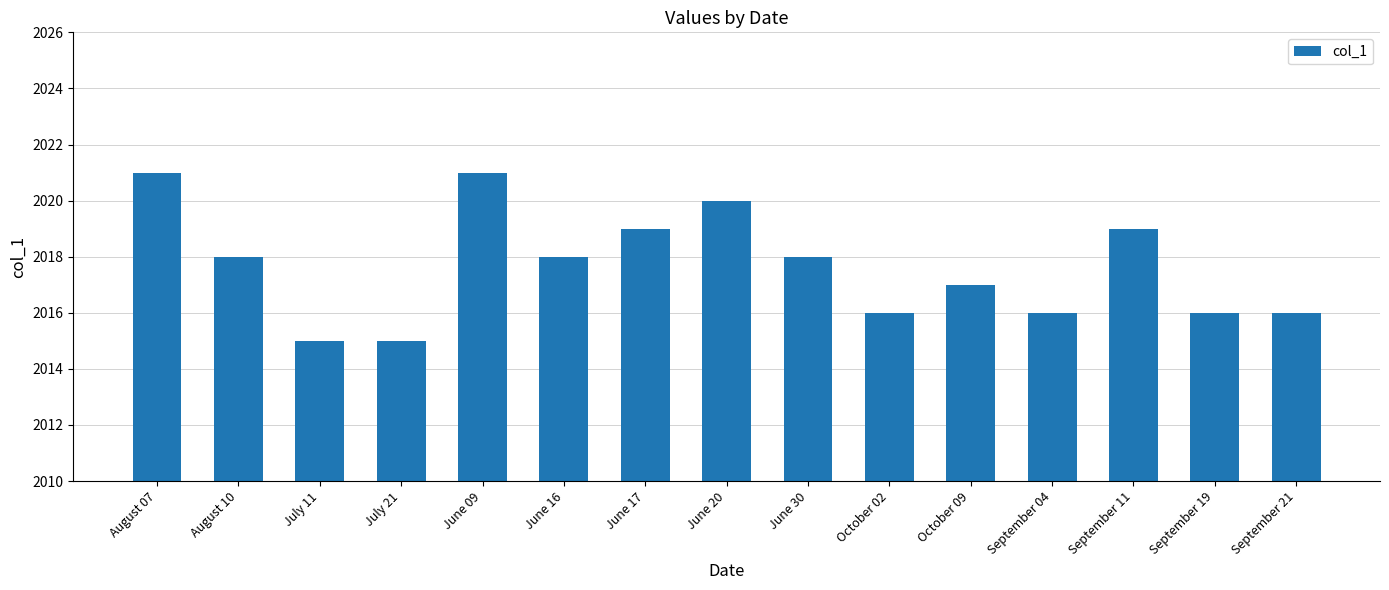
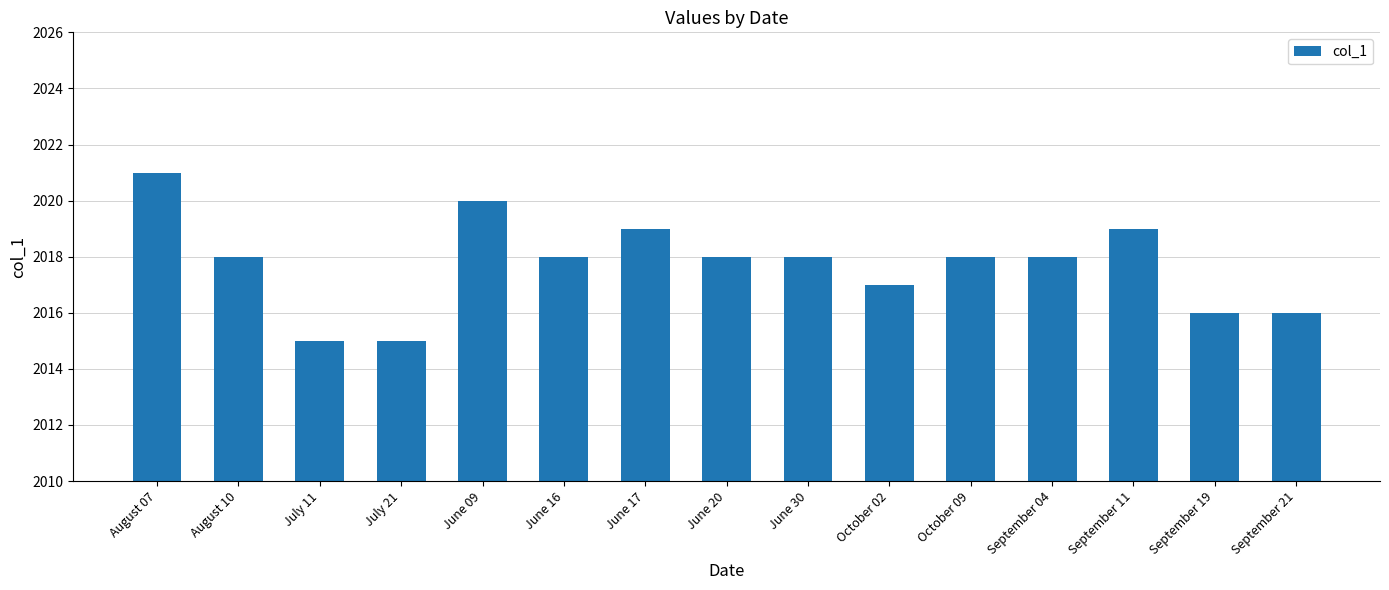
  {
    "August 07": 2021,
    "August 10": 2018,
    "July 11": 2015,
    "July 21": 2015,
-   "June 09": 2021,
+   "June 09": 2020,
    "June 16": 2018,
    "June 17": 2019,
-   "June 20": 2020,
+   "June 20": 2018,
    "June 30": 2018,
-   "October 02": 2016,
-   "October 09": 2017,
-   "September 04": 2016,
+   "October 02": 2017,
+   "October 09": 2018,
+   "September 04": 2018,
    "September 11": 2019,
    "September 19": 2016,
    "September 21": 2016
  }
